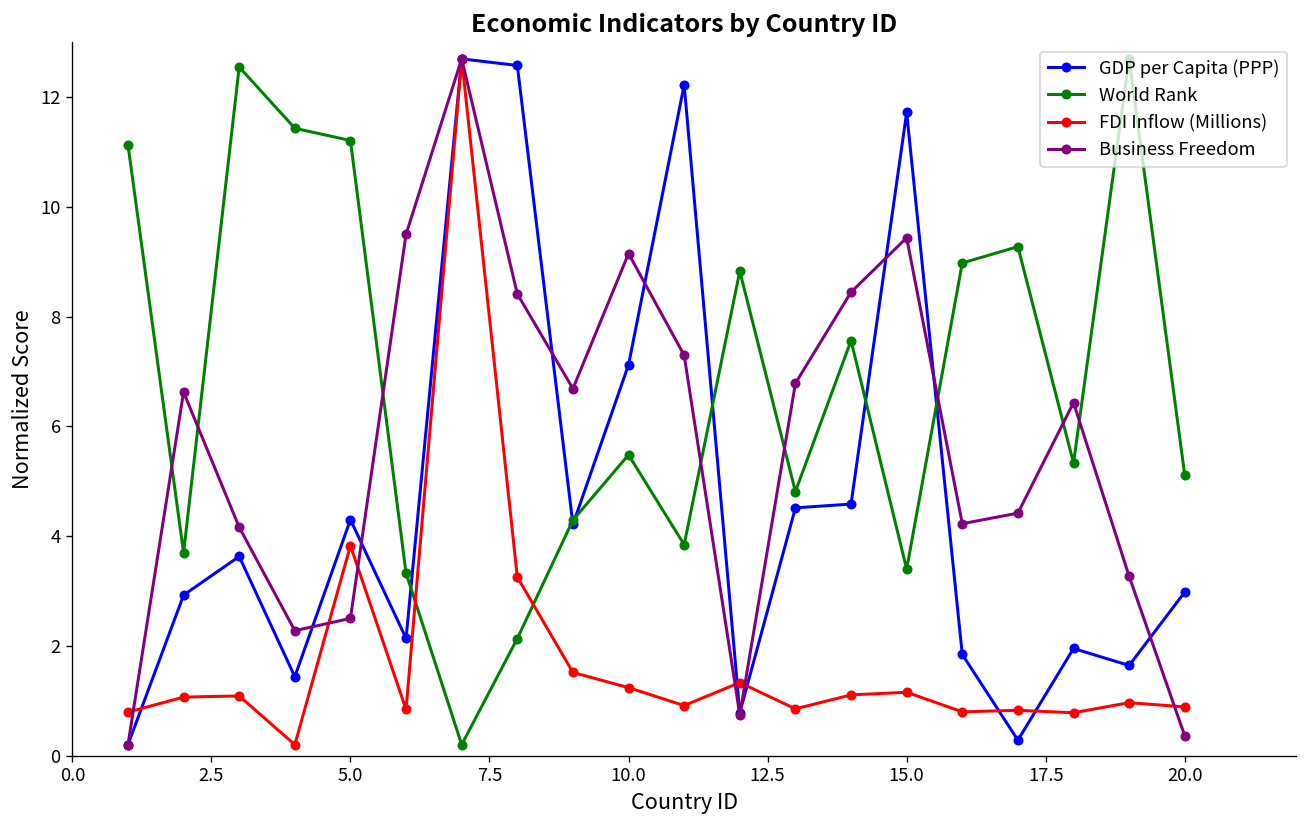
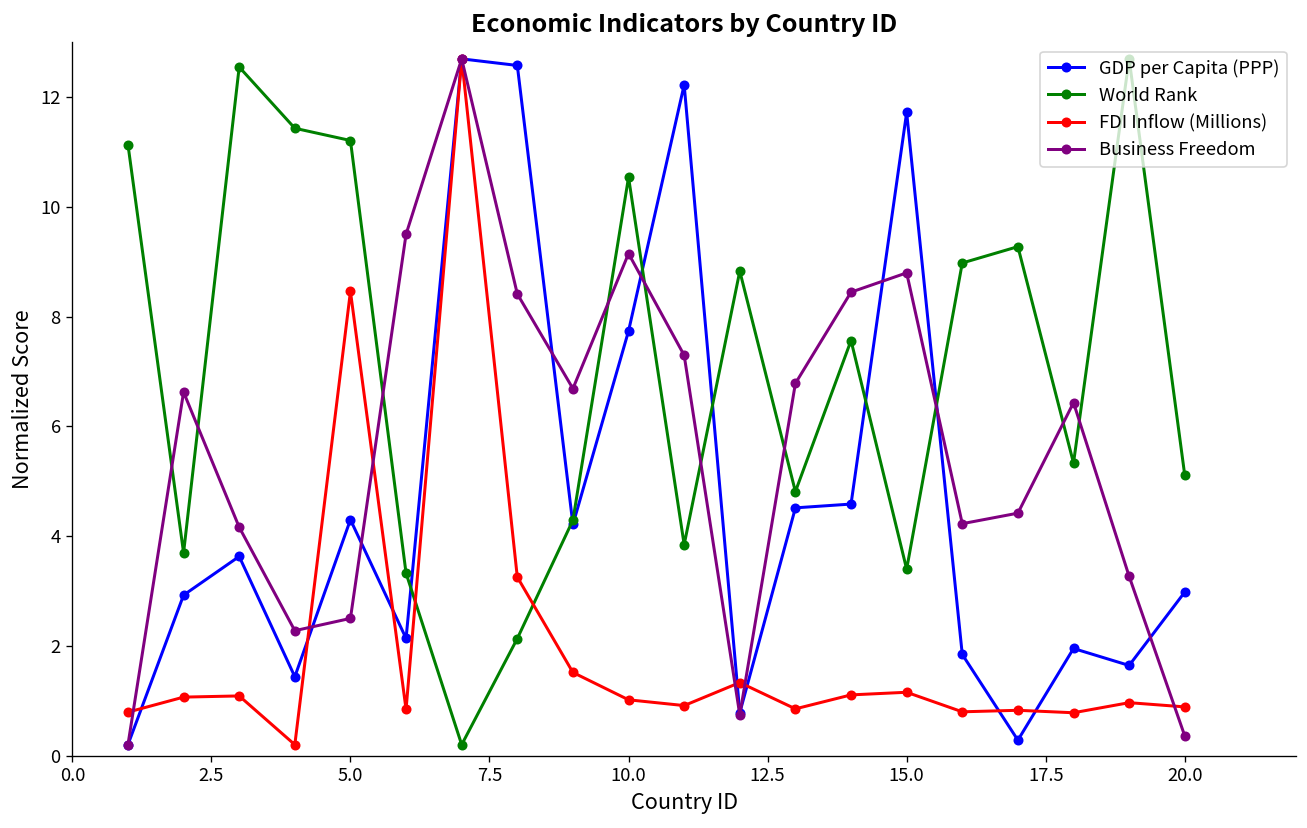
  {
    "GDP per Capita (PPP)": {
      "5.0": 4.3,
-     "10.0": 7.1,
+     "10.0": 7.7,
      "15.0": 11.7,
      "20.0": 3.0
    },
    "World Rank": {
      "5.0": 11.2,
-     "10.0": 5.5,
+     "10.0": 10.5,
      "15.0": 3.4,
      "20.0": 5.1
    },
    "FDI Inflow (Millions)": {
-     "5.0": 3.8,
-     "10.0": 1.2,
+     "5.0": 8.5,
+     "10.0": 1.0,
      "15.0": 1.2,
      "20.0": 0.9
    },
    "Business Freedom": {
      "5.0": 2.5,
      "10.0": 9.2,
-     "15.0": 9.4,
+     "15.0": 8.8,
      "20.0": 0.4
    }
  }
